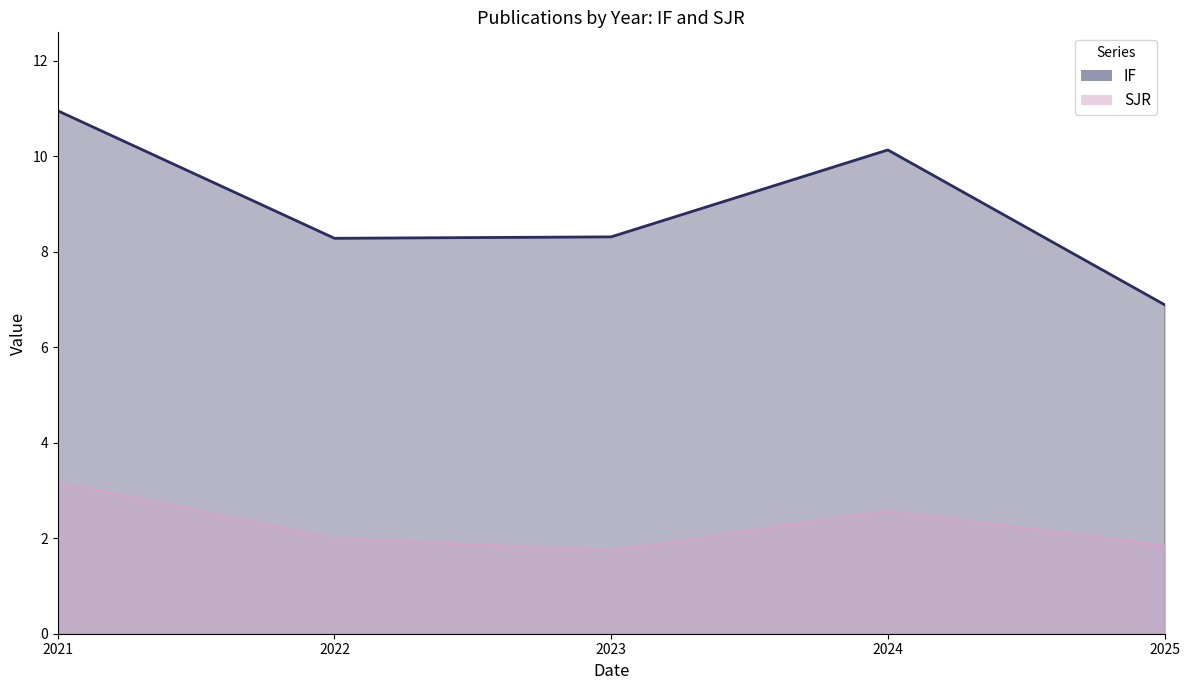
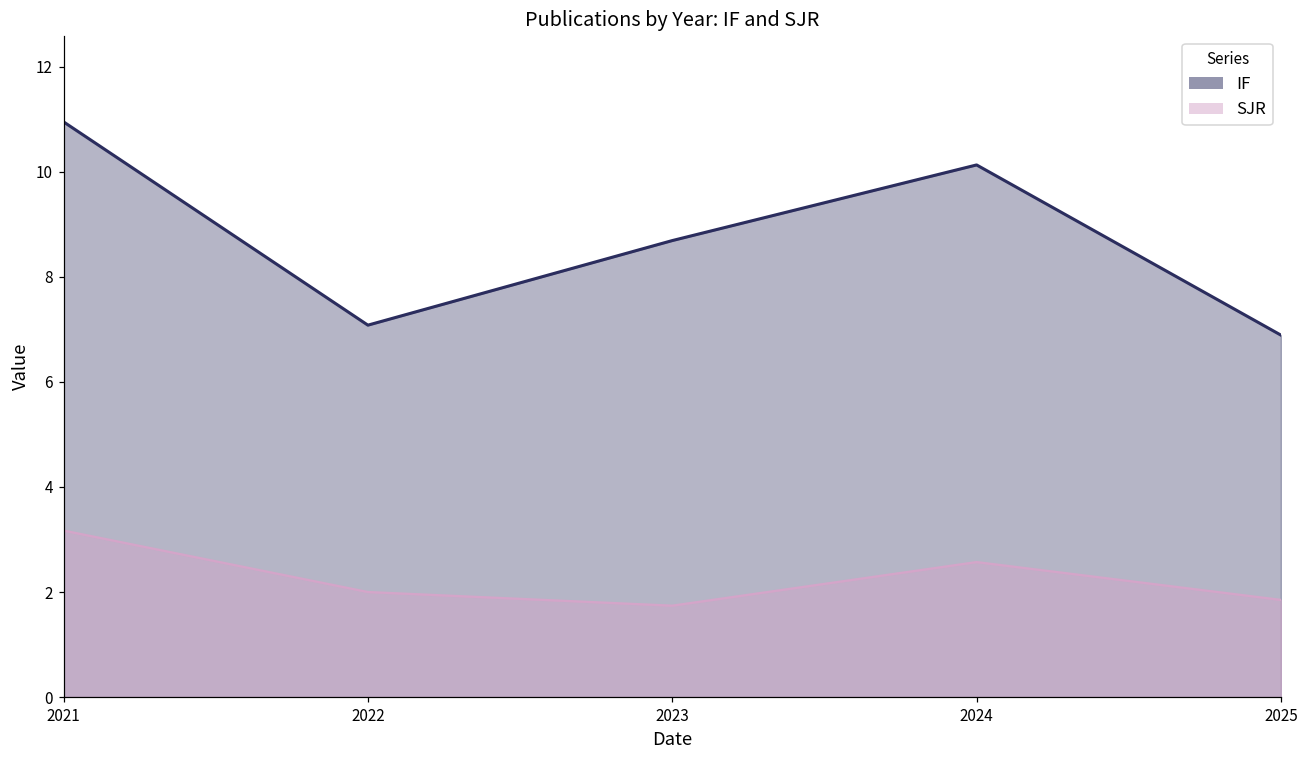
  {
    "IF": {
      "2021": 11.0,
-     "2022": 8.3,
-     "2023": 8.3,
+     "2022": 7.1,
+     "2023": 8.7,
      "2024": 10.1,
      "2025": 6.9
    },
    "SJR": {
      "2021": 3.2,
      "2022": 2.0,
      "2023": 1.7,
      "2024": 2.6,
      "2025": 1.9
    }
  }
